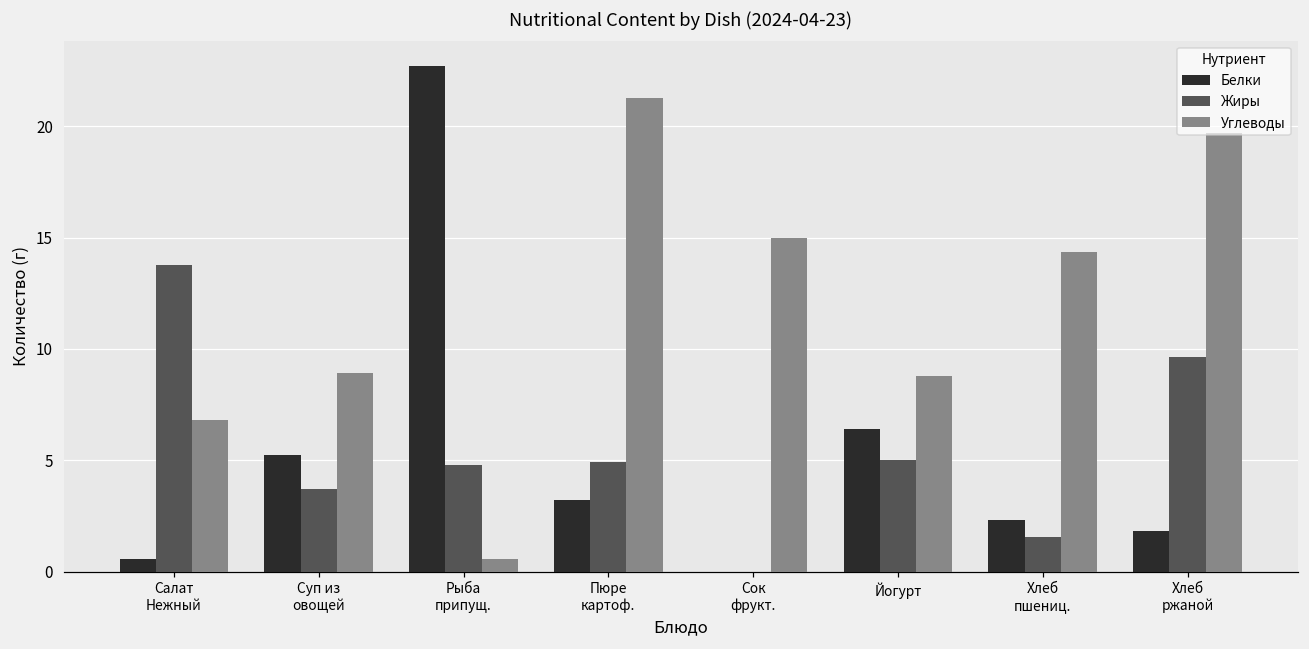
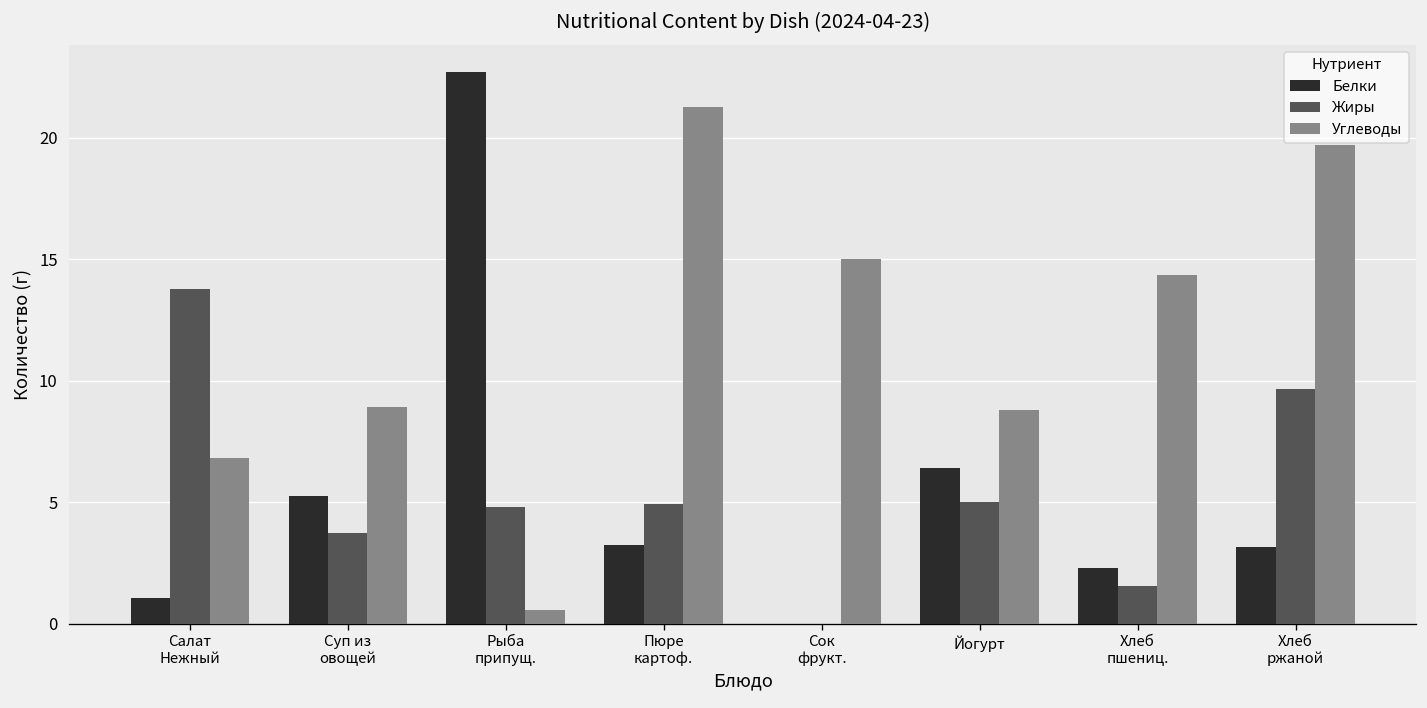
  {
    "Белки": {
-     "Салат Нежный": 0.6,
+     "Салат Нежный": 1.1,
      "Суп из овощей": 5.3,
      "Рыба припущ.": 22.7,
      "Пюре картоф.": 3.2,
      "Сок фрукт.": 0.0,
      "Йогурт": 6.4,
      "Хлеб пшениц.": 2.3,
-     "Хлеб ржаной": 1.8
+     "Хлеб ржаной": 3.2
    },
    "Жиры": {
      "Салат Нежный": 13.8,
      "Суп из овощей": 3.7,
      "Рыба припущ.": 4.8,
      "Пюре картоф.": 4.9,
      "Сок фрукт.": 0.0,
      "Йогурт": 5.0,
      "Хлеб пшениц.": 1.5,
      "Хлеб ржаной": 9.7
    },
    "Углеводы": {
      "Салат Нежный": 6.8,
      "Суп из овощей": 8.9,
      "Рыба припущ.": 0.6,
      "Пюре картоф.": 21.3,
      "Сок фрукт.": 15.0,
      "Йогурт": 8.8,
      "Хлеб пшениц.": 14.4
    }
  }
